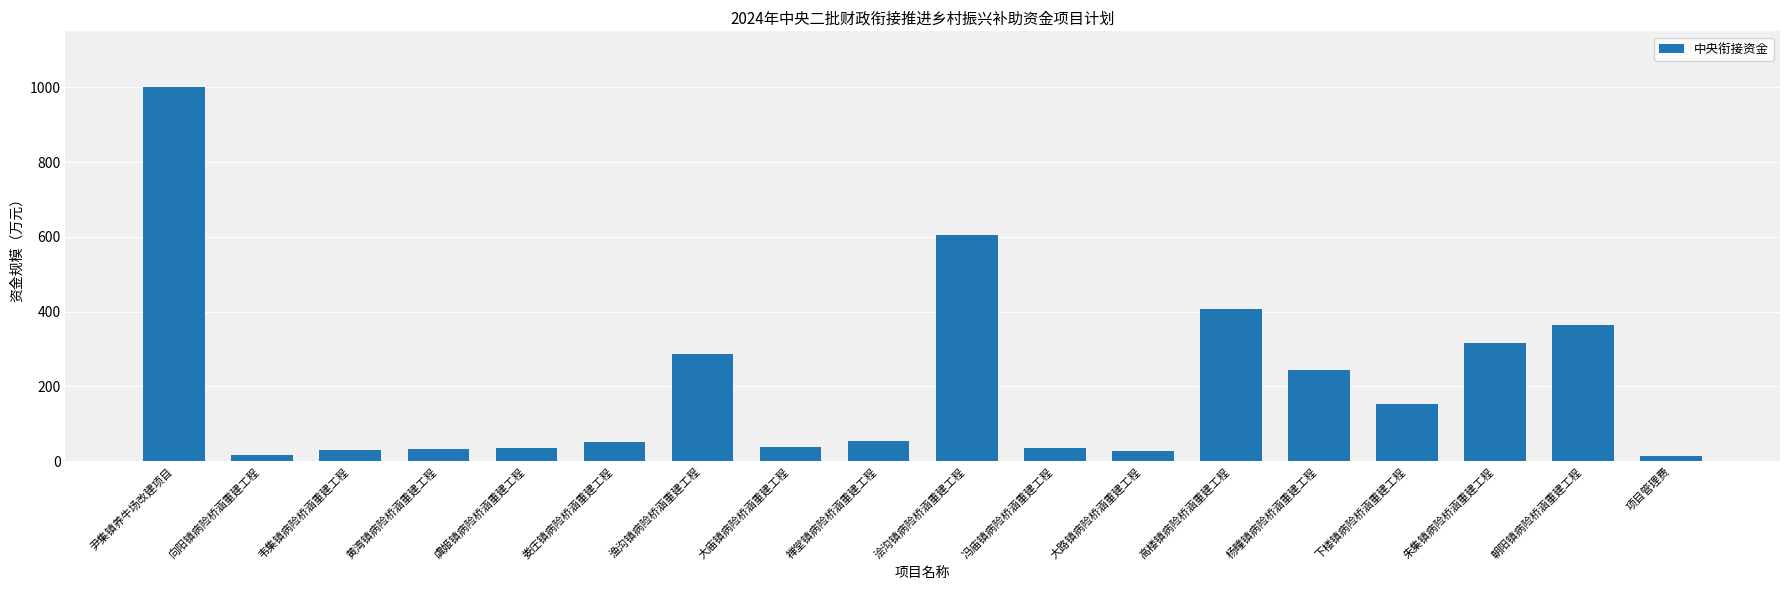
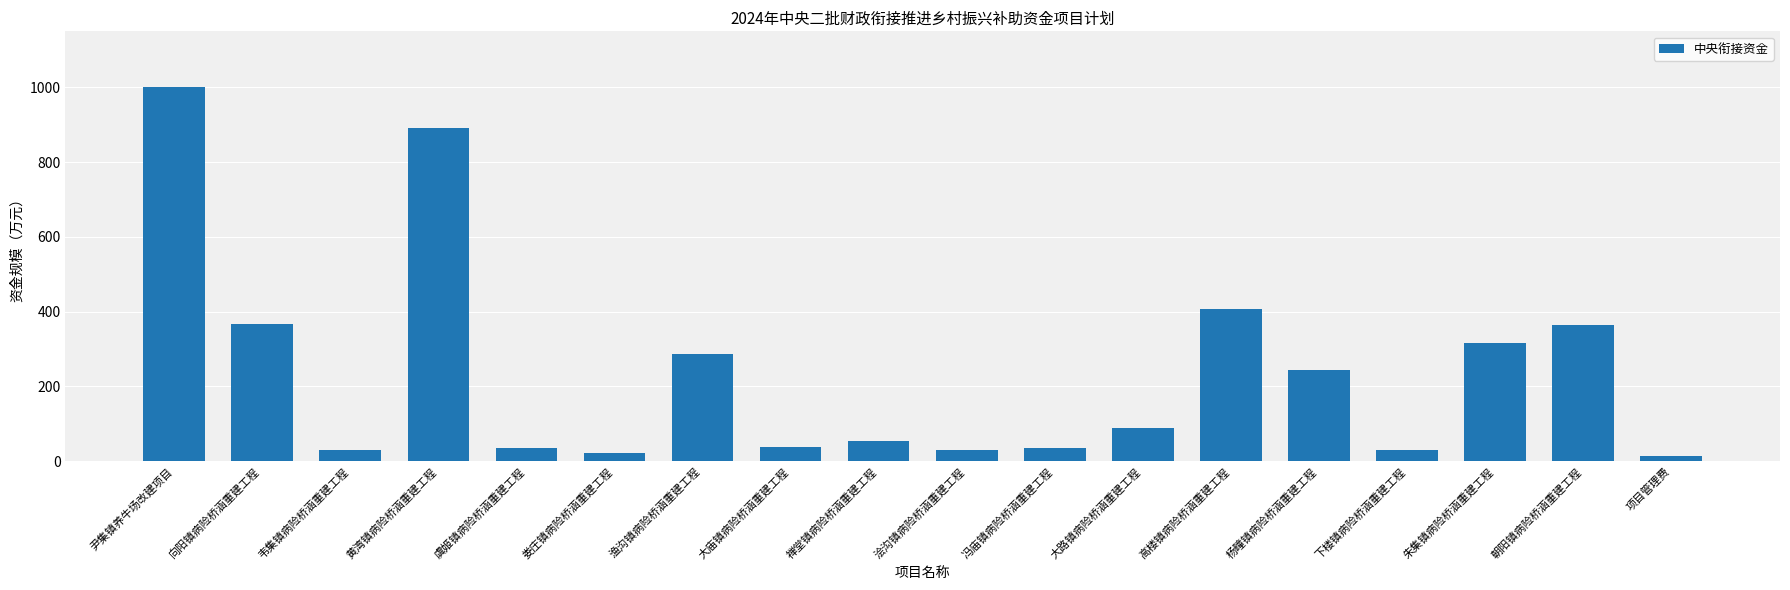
  {
    "尹集镇养牛场改建项目": 1000,
-   "向阳镇病险桥涵重建工程": 20,
+   "向阳镇病险桥涵重建工程": 370,
    "韦集镇病险桥涵重建工程": 30,
-   "黄湾镇病险桥涵重建工程": 30,
+   "黄湾镇病险桥涵重建工程": 890,
    "虞姬镇病险桥涵重建工程": 40,
-   "娄庄镇病险桥涵重建工程": 50,
+   "娄庄镇病险桥涵重建工程": 20,
    "渔沟镇病险桥涵重建工程": 290,
    "大庙镇病险桥涵重建工程": 40,
    "禅堂镇病险桥涵重建工程": 60,
-   "浍沟镇病险桥涵重建工程": 610,
+   "浍沟镇病险桥涵重建工程": 30,
    "冯庙镇病险桥涵重建工程": 30,
-   "大路镇病险桥涵重建工程": 30,
+   "大路镇病险桥涵重建工程": 90,
    "高楼镇病险桥涵重建工程": 410,
    "杨疃镇病险桥涵重建工程": 240,
-   "下楼镇病险桥涵重建工程": 150,
+   "下楼镇病险桥涵重建工程": 30,
    "朱集镇病险桥涵重建工程": 320,
    "朝阳镇病险桥涵重建工程": 370,
    "项目管理费": 10
  }
